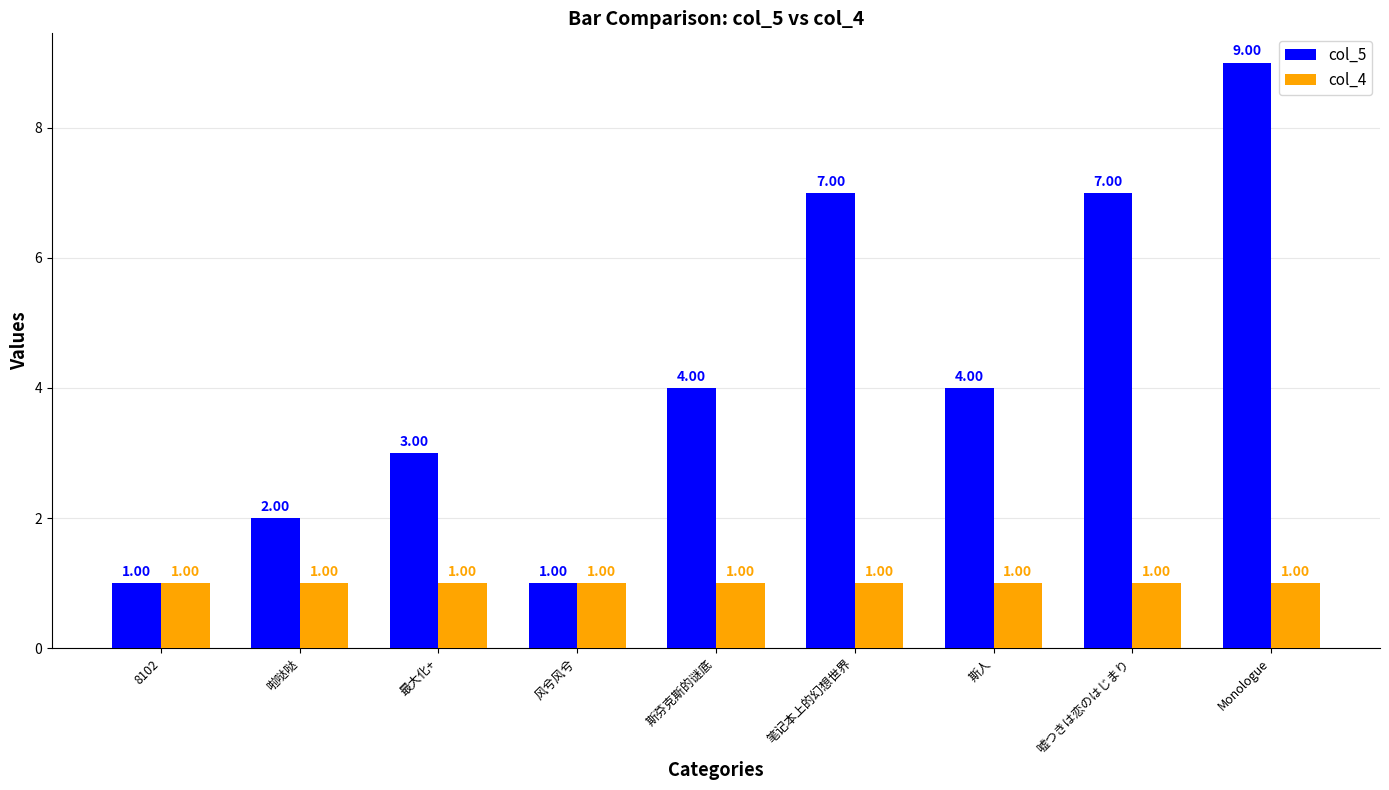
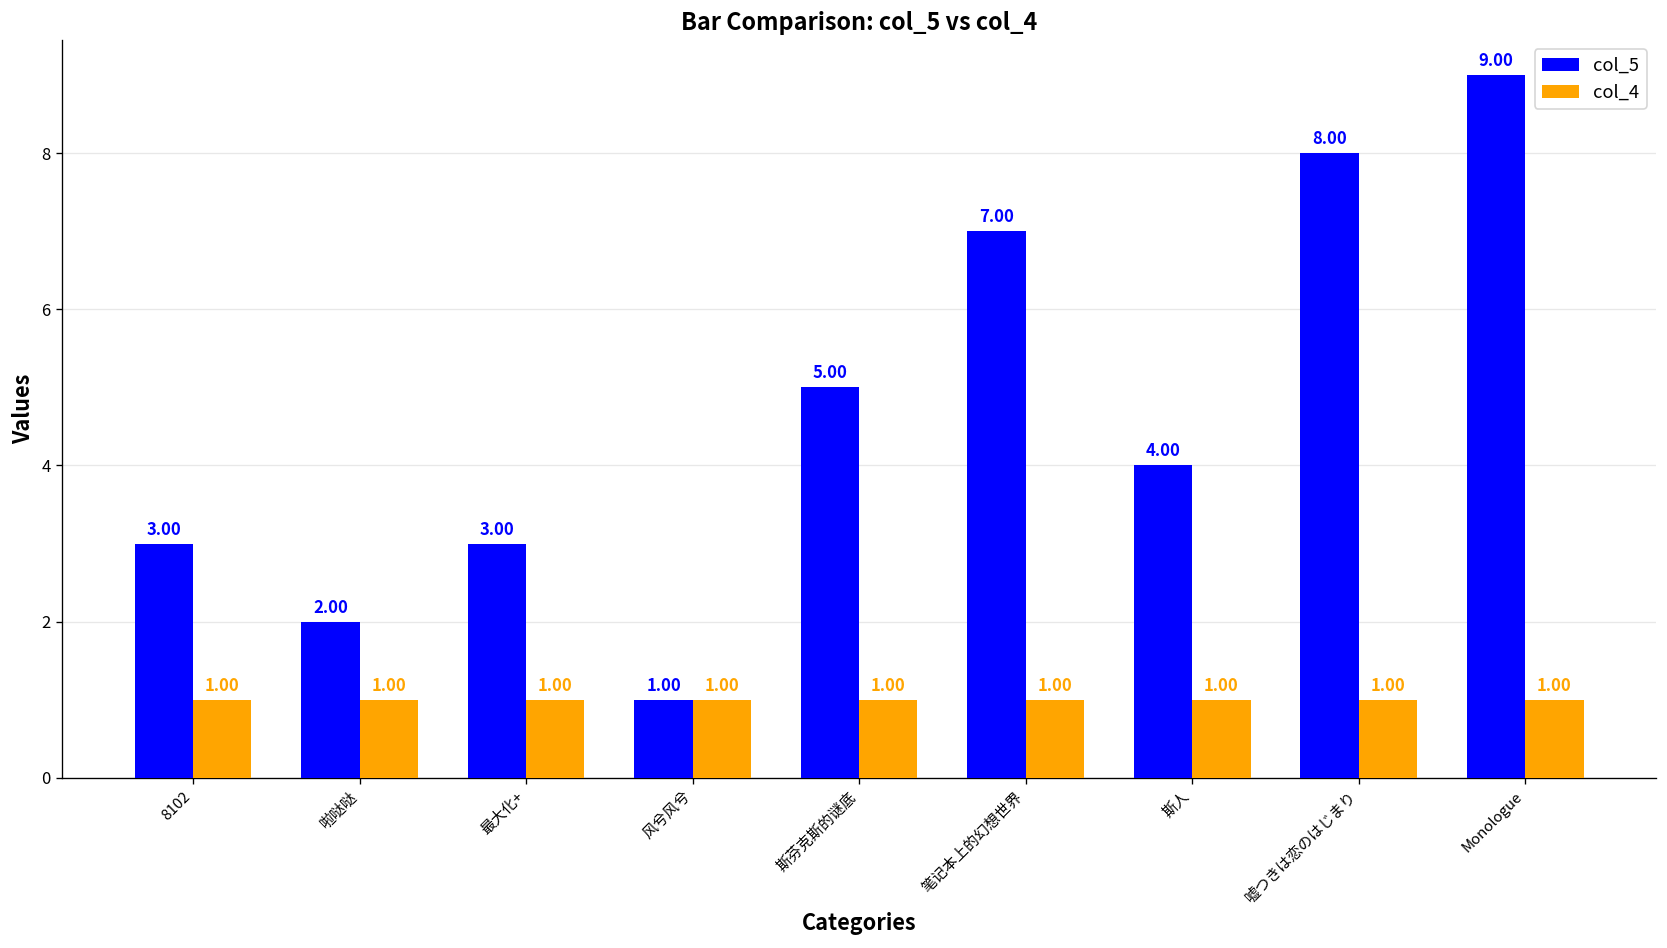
  {
    "col_5": {
-     "8102": 1.00,
+     "8102": 3.00,
      "啦哒哒": 2.00,
      "最大化+": 3.00,
      "风兮风兮": 1.00,
-     "斯芬克斯的谜底": 4.00,
+     "斯芬克斯的谜底": 5.00,
      "笔记本上的幻想世界": 7.00,
      "斯人": 4.00,
-     "嘘つきは恋のはじまり": 7.00,
+     "嘘つきは恋のはじまり": 8.00,
      "Monologue": 9.00
    },
    "col_4": {
      "8102": 1.00,
      "啦哒哒": 1.00,
      "最大化+": 1.00,
      "风兮风兮": 1.00,
      "斯芬克斯的谜底": 1.00,
      "笔记本上的幻想世界": 1.00,
      "斯人": 1.00,
      "嘘つきは恋のはじまり": 1.00,
      "Monologue": 1.00
    }
  }
